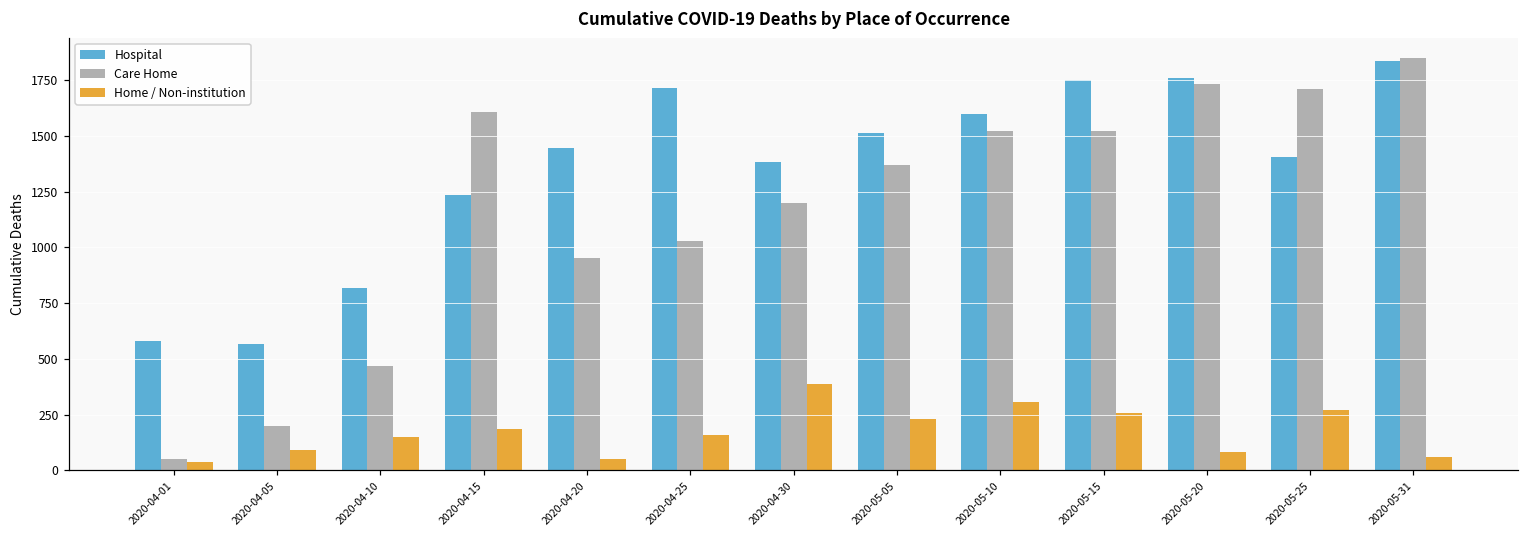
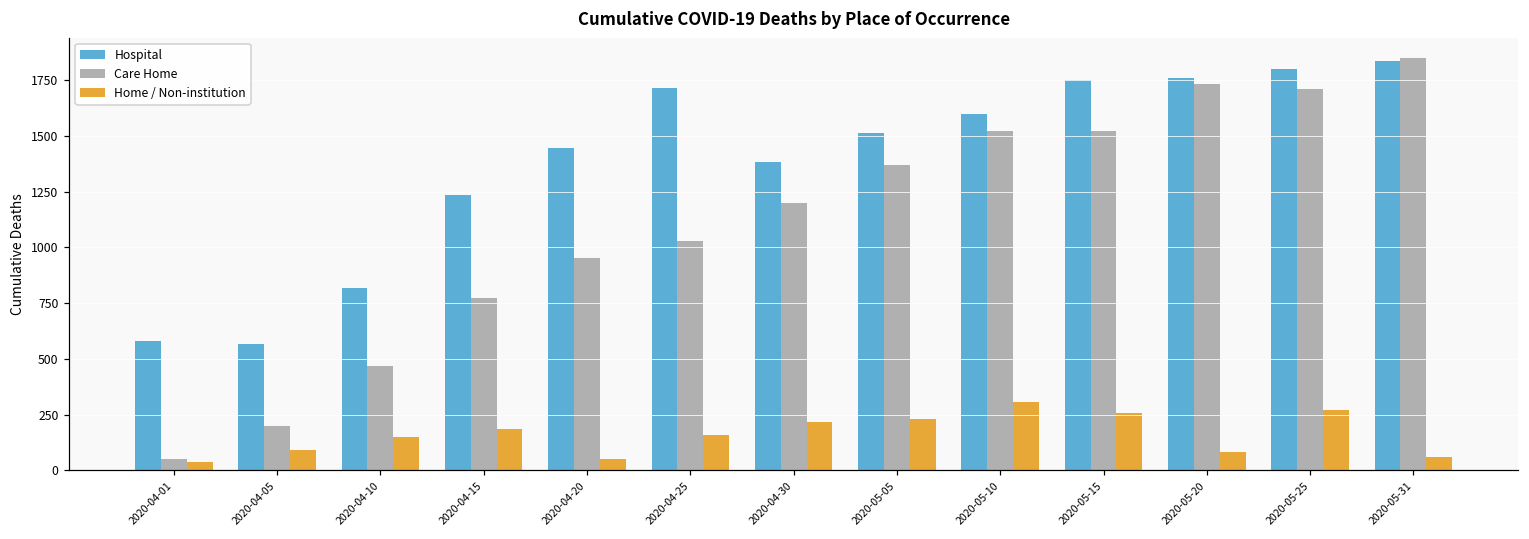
  {
    "Hospital": {
      "2020-04-01": 580,
      "2020-04-05": 570,
      "2020-04-10": 820,
      "2020-04-15": 1230,
      "2020-04-20": 1450,
      "2020-04-25": 1710,
      "2020-04-30": 1380,
      "2020-05-05": 1510,
      "2020-05-10": 1600,
      "2020-05-15": 1750,
      "2020-05-20": 1760,
-     "2020-05-25": 1410,
+     "2020-05-25": 1800,
      "2020-05-31": 1840
    },
    "Care Home": {
      "2020-04-01": 50,
      "2020-04-05": 200,
      "2020-04-10": 470,
-     "2020-04-15": 1610,
+     "2020-04-15": 770,
      "2020-04-20": 950,
      "2020-04-25": 1030,
      "2020-04-30": 1200,
      "2020-05-05": 1370,
      "2020-05-10": 1530,
      "2020-05-15": 1520,
      "2020-05-20": 1730,
      "2020-05-25": 1710,
      "2020-05-31": 1850
    },
    "Home / Non-institution": {
      "2020-04-01": 40,
      "2020-04-05": 90,
      "2020-04-10": 150,
      "2020-04-15": 190,
      "2020-04-20": 50,
      "2020-04-25": 160,
-     "2020-04-30": 390,
+     "2020-04-30": 220,
      "2020-05-05": 230,
      "2020-05-10": 310,
      "2020-05-15": 260,
      "2020-05-20": 80,
      "2020-05-25": 270,
      "2020-05-31": 60
    }
  }
